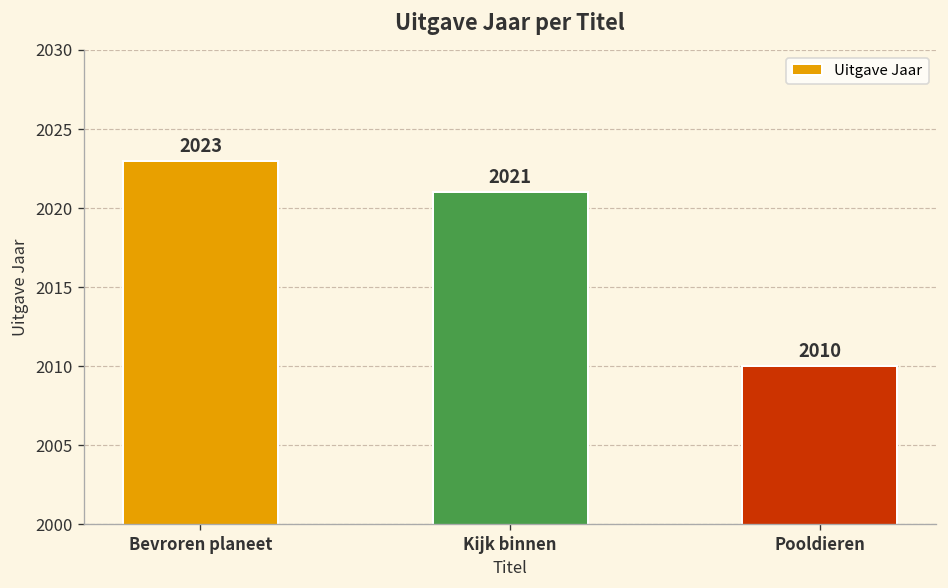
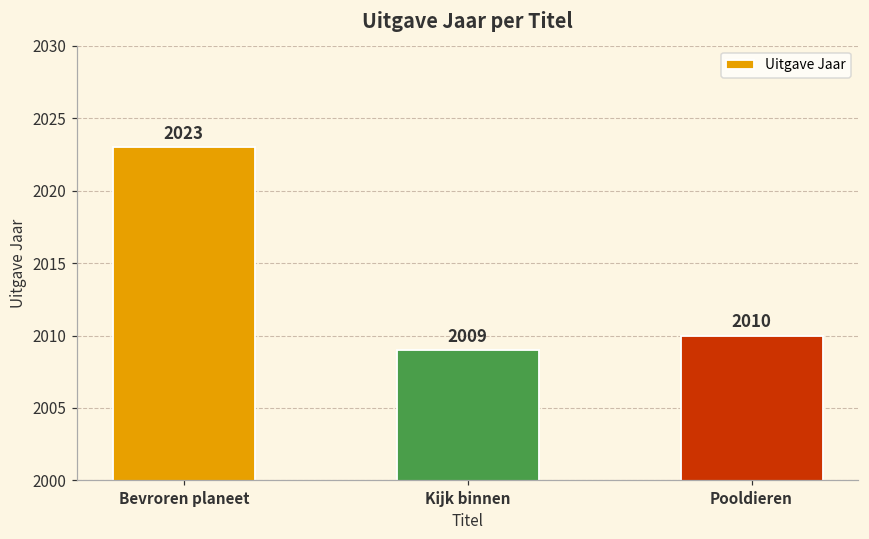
  {
    "Bevroren planeet": 2023,
-   "Kijk binnen": 2021,
+   "Kijk binnen": 2009,
    "Pooldieren": 2010
  }
